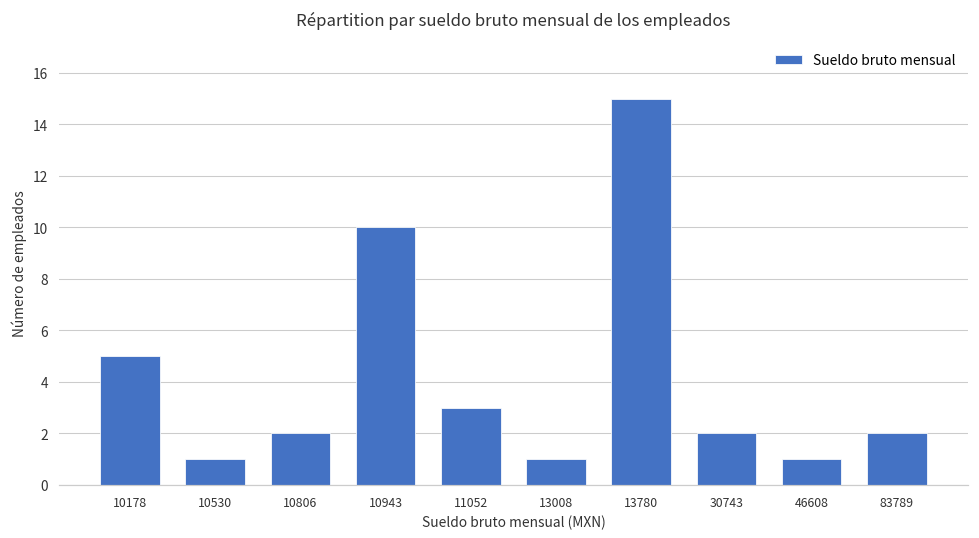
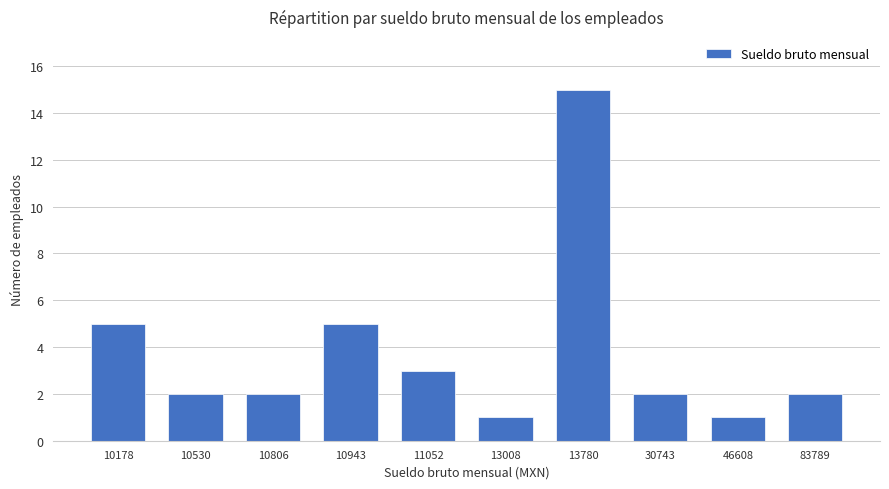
  {
    "10178": 5,
-   "10530": 1,
+   "10530": 2,
    "10806": 2,
-   "10943": 10,
+   "10943": 5,
    "11052": 3,
    "13008": 1,
    "13780": 15,
    "30743": 2,
    "46608": 1,
    "83789": 2
  }
